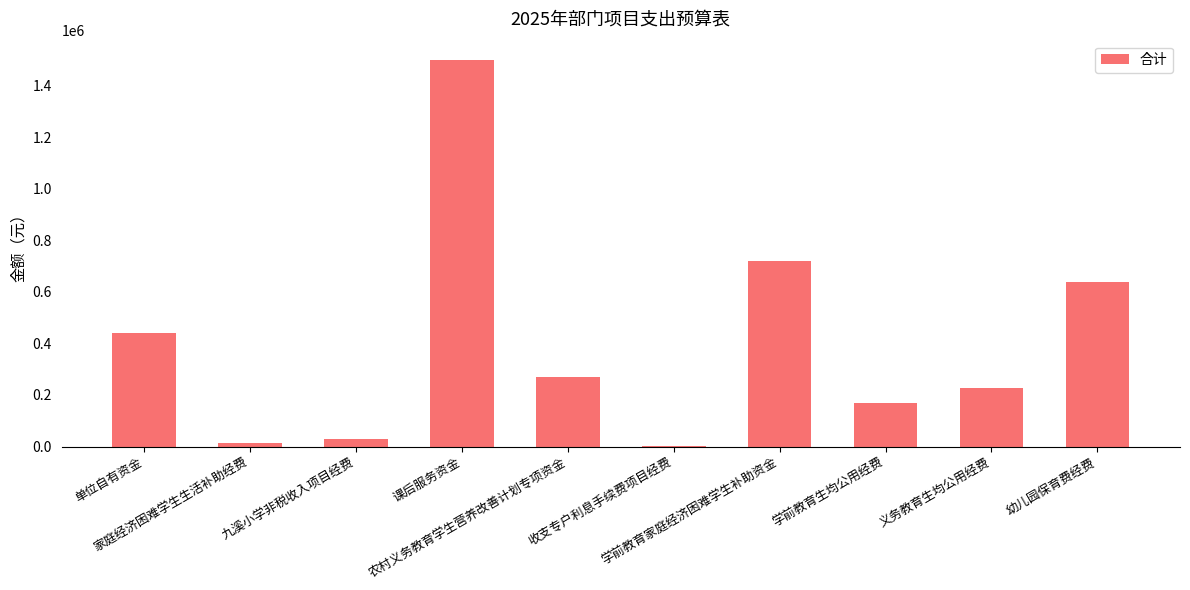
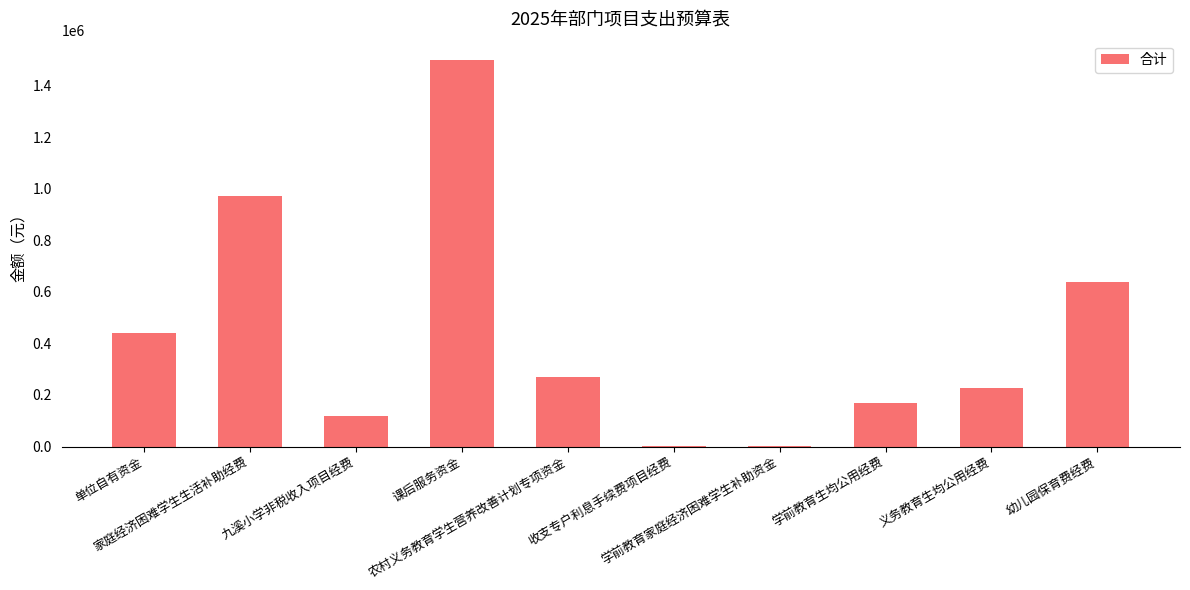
  {
    "单位自有资金": 440000,
-   "家庭经济困难学生生活补助经费": 10000,
-   "九溪小学非税收入项目经费": 30000,
+   "家庭经济困难学生生活补助经费": 970000,
+   "九溪小学非税收入项目经费": 120000,
    "课后服务资金": 1500000,
    "农村义务教育学生营养改善计划专项资金": 270000,
-   "学前教育家庭经济困难学生补助资金": 720000,
+   "学前教育家庭经济困难学生补助资金": 0,
    "学前教育生均公用经费": 170000,
    "义务教育生均公用经费": 230000,
    "幼儿园保育费经费": 640000
  }
